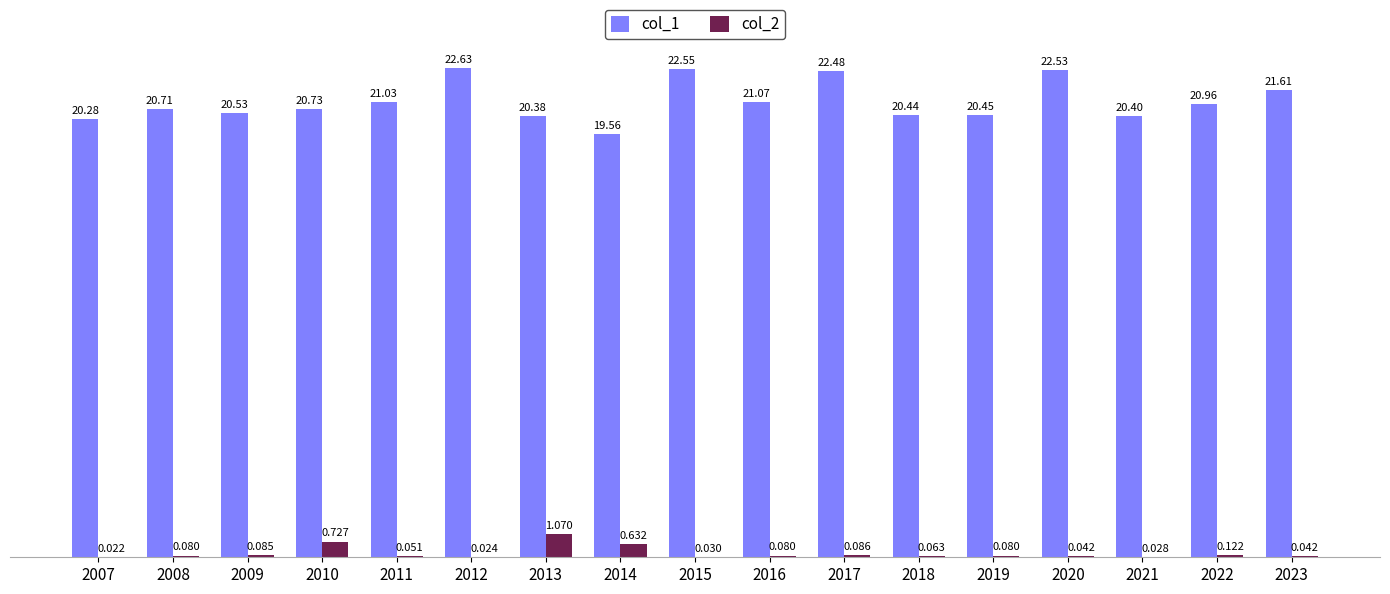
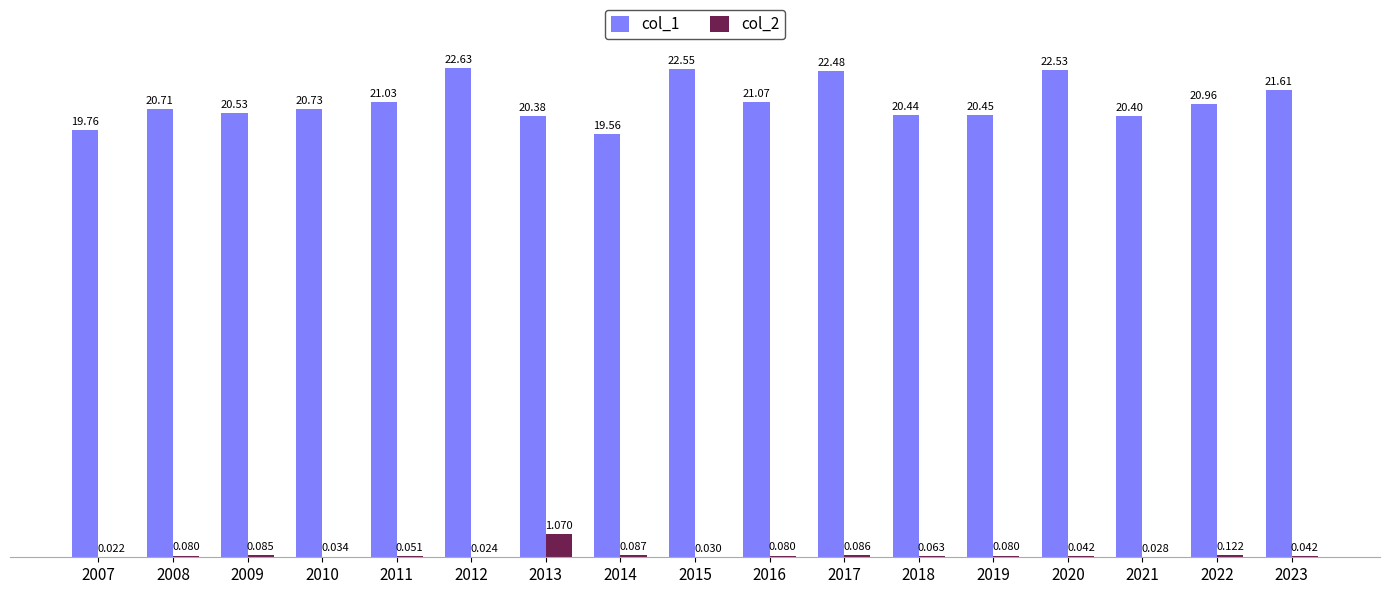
  {
    "col_1": {
-     "2007": 20.28,
+     "2007": 19.76,
      "2008": 20.71,
      "2009": 20.53,
      "2010": 20.73,
      "2011": 21.03,
      "2012": 22.63,
      "2013": 20.38,
      "2014": 19.56,
      "2015": 22.55,
      "2016": 21.07,
      "2017": 22.48,
      "2018": 20.44,
      "2019": 20.45,
      "2020": 22.53,
      "2021": 20.40,
      "2022": 20.96,
      "2023": 21.61
    },
    "col_2": {
      "2007": 0.022,
      "2008": 0.080,
      "2009": 0.085,
-     "2010": 0.727,
+     "2010": 0.034,
      "2011": 0.051,
      "2012": 0.024,
      "2013": 1.070,
-     "2014": 0.632,
+     "2014": 0.087,
      "2015": 0.030,
      "2016": 0.080,
      "2017": 0.086,
      "2018": 0.063,
      "2019": 0.080,
      "2020": 0.042,
      "2021": 0.028,
      "2022": 0.122,
      "2023": 0.042
    }
  }
